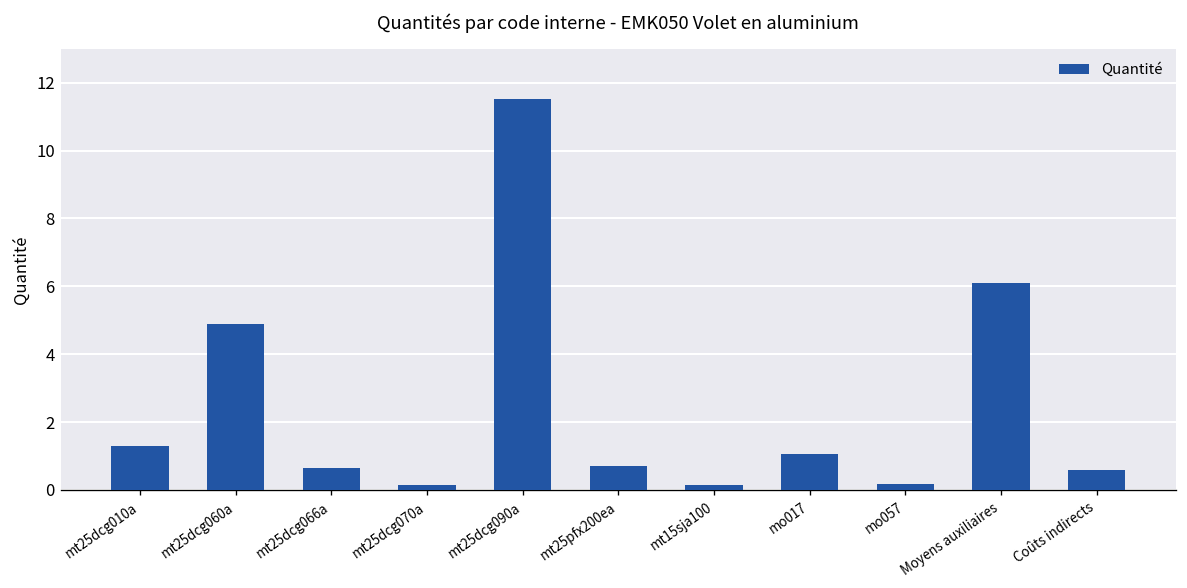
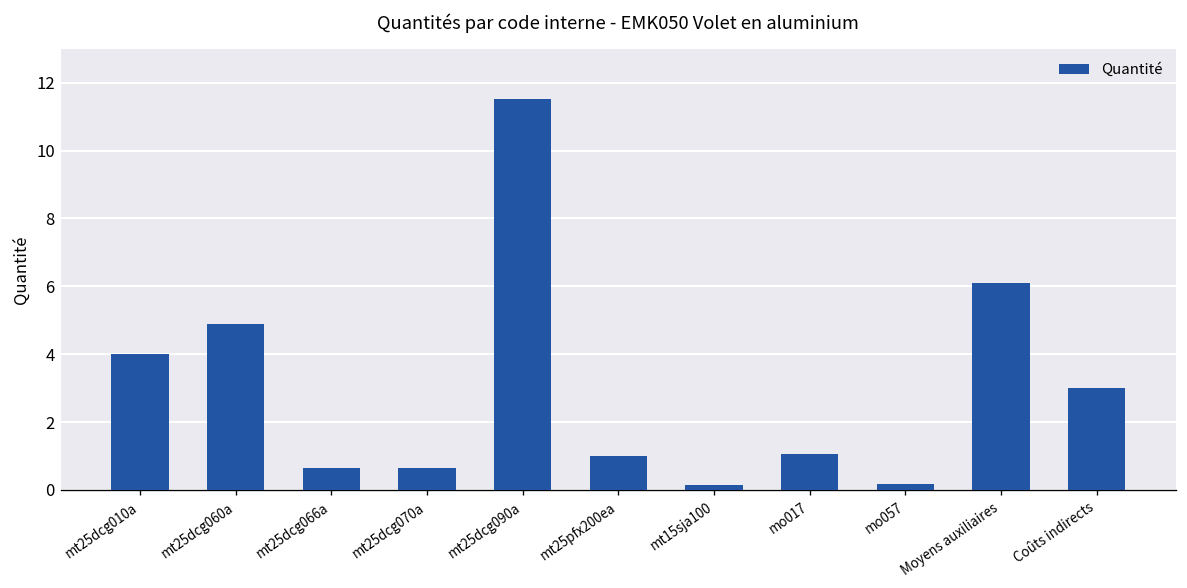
  {
-   "mt25dcg010a": 1.3,
+   "mt25dcg010a": 4.0,
    "mt25dcg060a": 4.9,
    "mt25dcg066a": 0.6,
-   "mt25dcg070a": 0.2,
+   "mt25dcg070a": 0.6,
    "mt25dcg090a": 11.5,
-   "mt25pfx200ea": 0.7,
+   "mt25pfx200ea": 1.0,
    "mt15sja100": 0.1,
    "mo017": 1.1,
    "mo057": 0.2,
    "Moyens auxiliaires": 6.1,
-   "Coûts indirects": 0.6
+   "Coûts indirects": 3.0
  }
